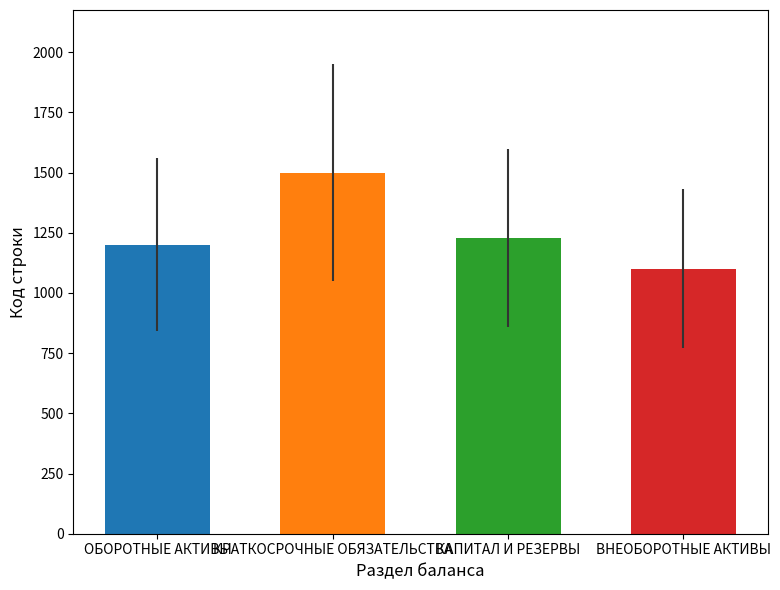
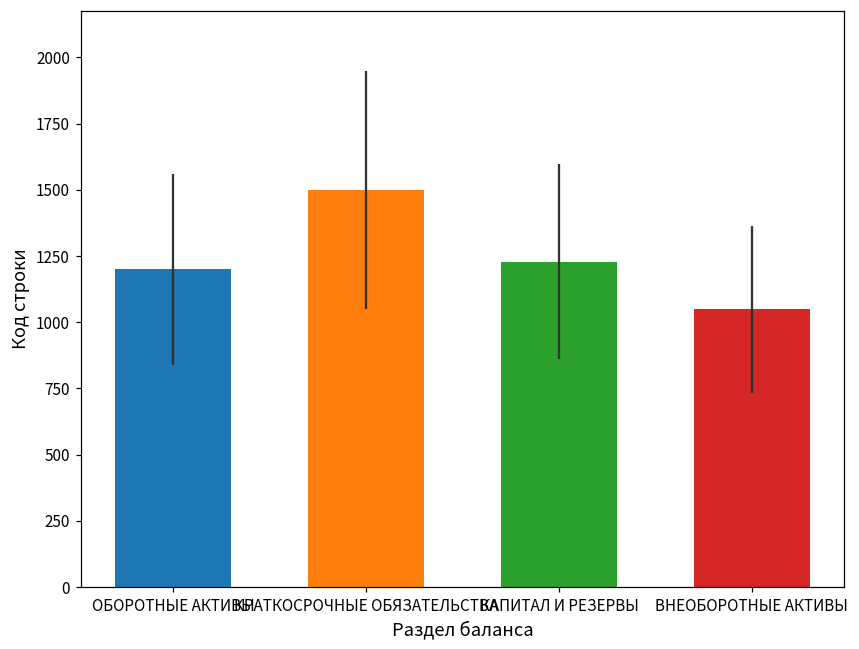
  {
    "ОБОРОТНЫЕ АКТИВЫ": 1200,
    "КРАТКОСРОЧНЫЕ ОБЯЗАТЕЛЬСТВА": 1500,
    "КАПИТАЛ И РЕЗЕРВЫ": 1230,
-   "ВНЕОБОРОТНЫЕ АКТИВЫ": 1100
+   "ВНЕОБОРОТНЫЕ АКТИВЫ": 1050
  }
